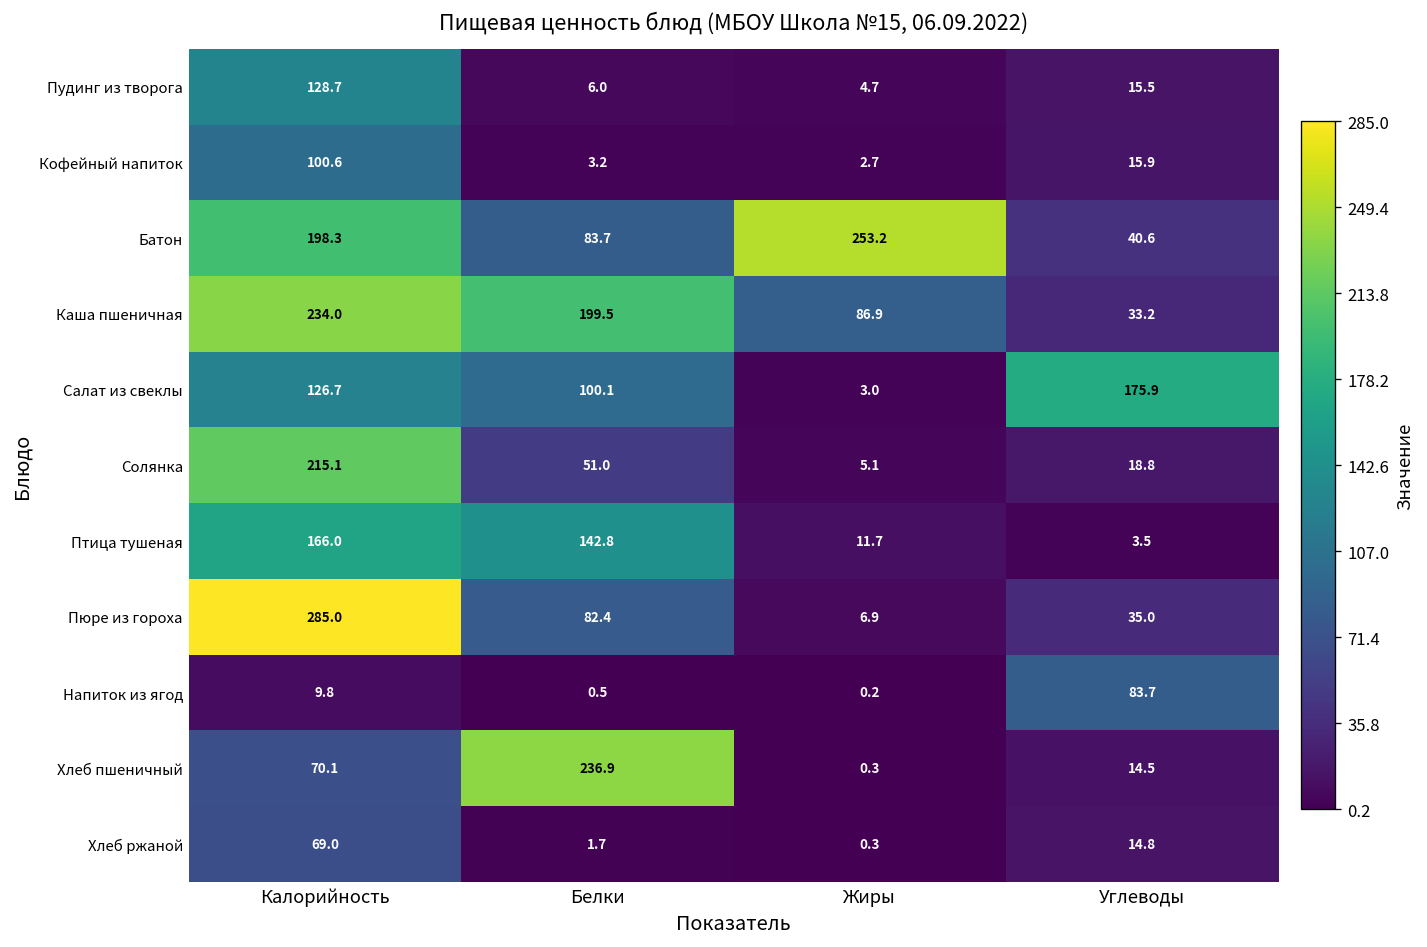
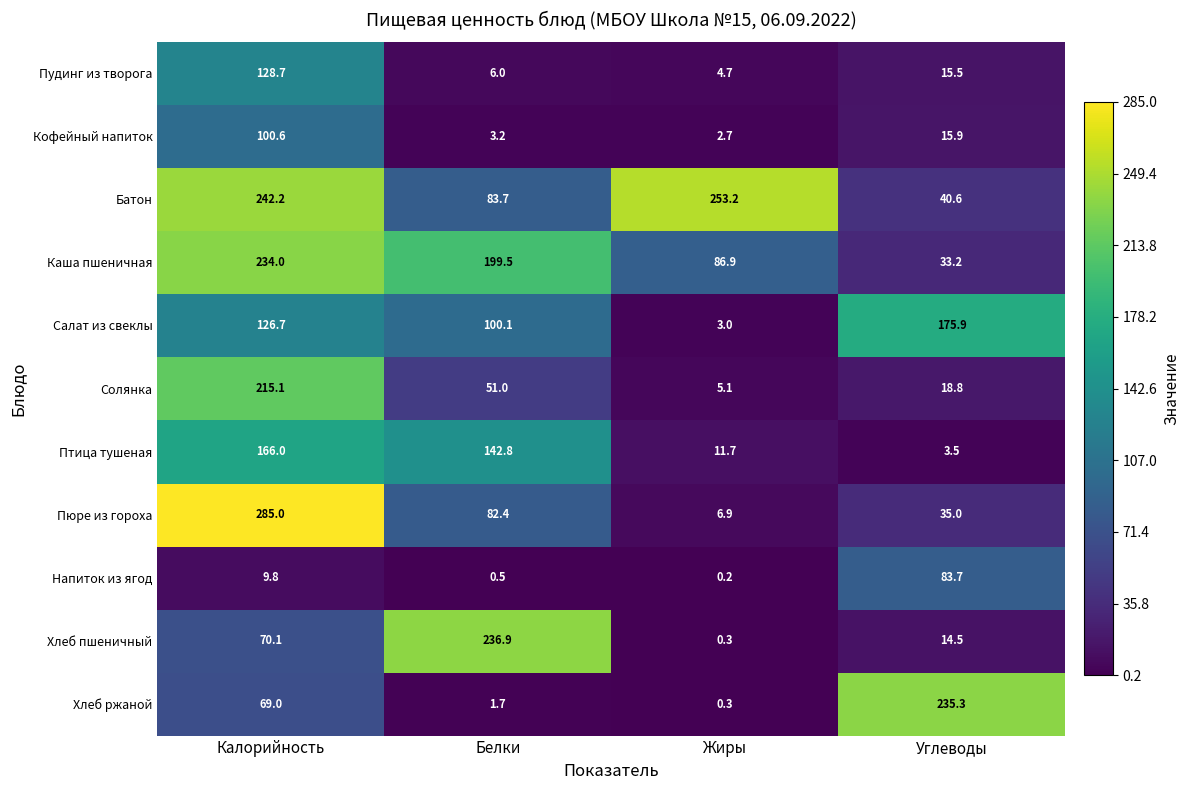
  {
    "Пудинг из творога": {
      "Калорийность": 128.7,
      "Белки": 6.0,
      "Жиры": 4.7,
      "Углеводы": 15.5
    },
    "Кофейный напиток": {
      "Калорийность": 100.6,
      "Белки": 3.2,
      "Жиры": 2.7,
      "Углеводы": 15.9
    },
    "Батон": {
-     "Калорийность": 198.3,
+     "Калорийность": 242.2,
      "Белки": 83.7,
      "Жиры": 253.2,
      "Углеводы": 40.6
    },
    "Каша пшеничная": {
      "Калорийность": 234.0,
      "Белки": 199.5,
      "Жиры": 86.9,
      "Углеводы": 33.2
    },
    "Салат из свеклы": {
      "Калорийность": 126.7,
      "Белки": 100.1,
      "Жиры": 3.0,
      "Углеводы": 175.9
    },
    "Солянка": {
      "Калорийность": 215.1,
      "Белки": 51.0,
      "Жиры": 5.1,
      "Углеводы": 18.8
    },
    "Птица тушеная": {
      "Калорийность": 166.0,
      "Белки": 142.8,
      "Жиры": 11.7,
      "Углеводы": 3.5
    },
    "Пюре из гороха": {
      "Калорийность": 285.0,
      "Белки": 82.4,
      "Жиры": 6.9,
      "Углеводы": 35.0
    },
    "Напиток из ягод": {
      "Калорийность": 9.8,
      "Белки": 0.5,
      "Жиры": 0.2,
      "Углеводы": 83.7
    },
    "Хлеб пшеничный": {
      "Калорийность": 70.1,
      "Белки": 236.9,
      "Жиры": 0.3,
      "Углеводы": 14.5
    },
    "Хлеб ржаной": {
      "Калорийность": 69.0,
      "Белки": 1.7,
      "Жиры": 0.3,
-     "Углеводы": 14.8
+     "Углеводы": 235.3
    }
  }
